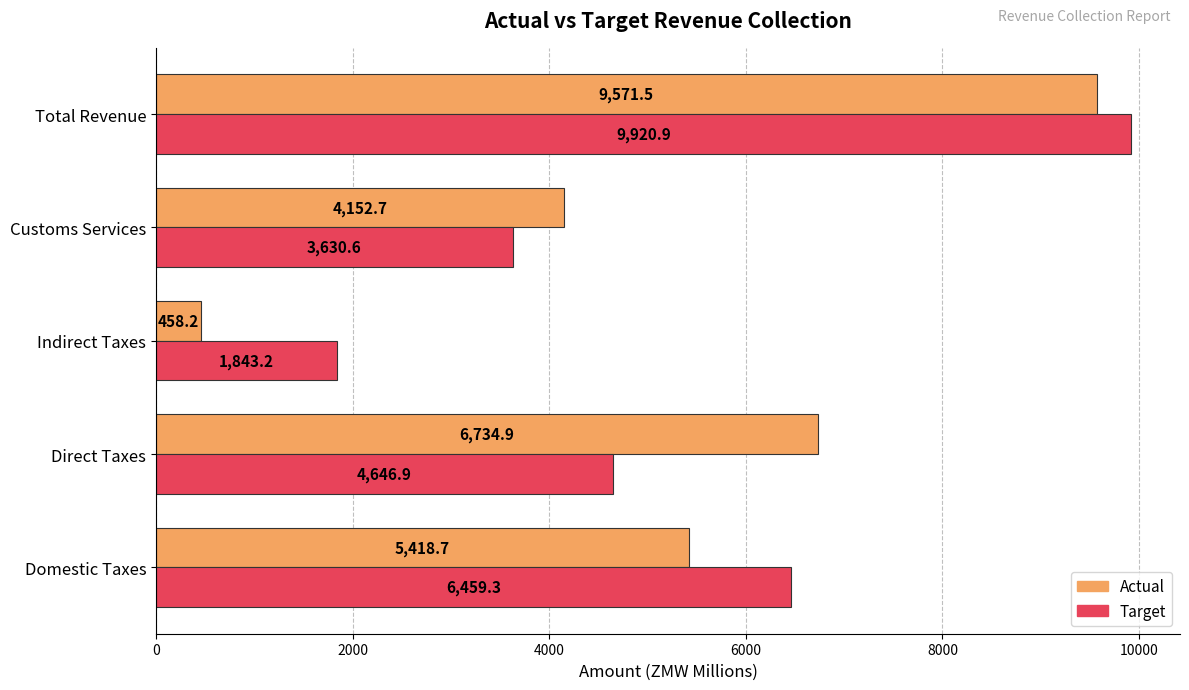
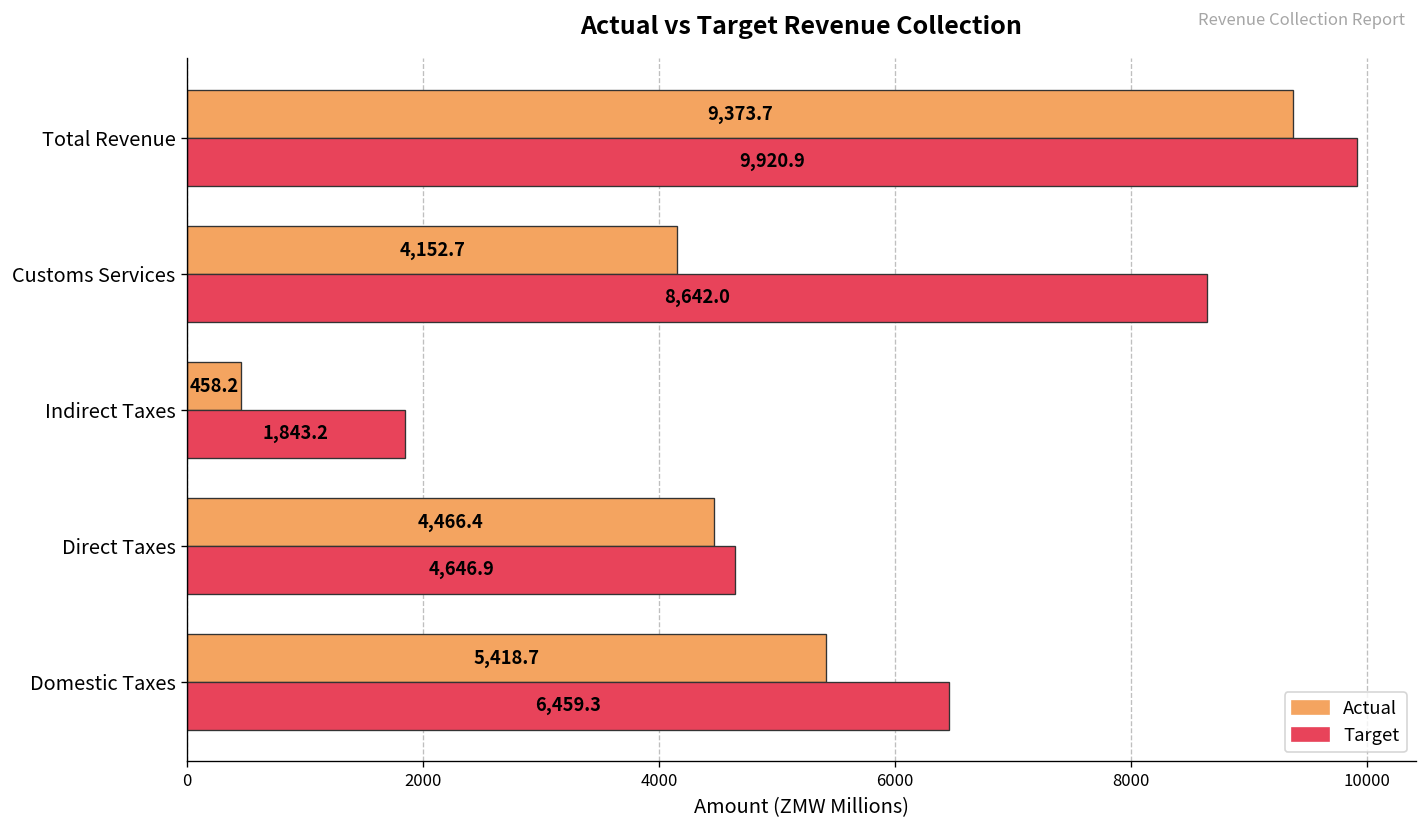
  {
    "Actual": {
-     "Total Revenue": "9,571.5",
+     "Total Revenue": "9,373.7",
      "Customs Services": "4,152.7",
      "Indirect Taxes": "458.2",
-     "Direct Taxes": "6,734.9",
+     "Direct Taxes": "4,466.4",
      "Domestic Taxes": "5,418.7"
    },
    "Target": {
      "Total Revenue": "9,920.9",
-     "Customs Services": "3,630.6",
+     "Customs Services": "8,642.0",
      "Indirect Taxes": "1,843.2",
      "Direct Taxes": "4,646.9",
      "Domestic Taxes": "6,459.3"
    }
  }
